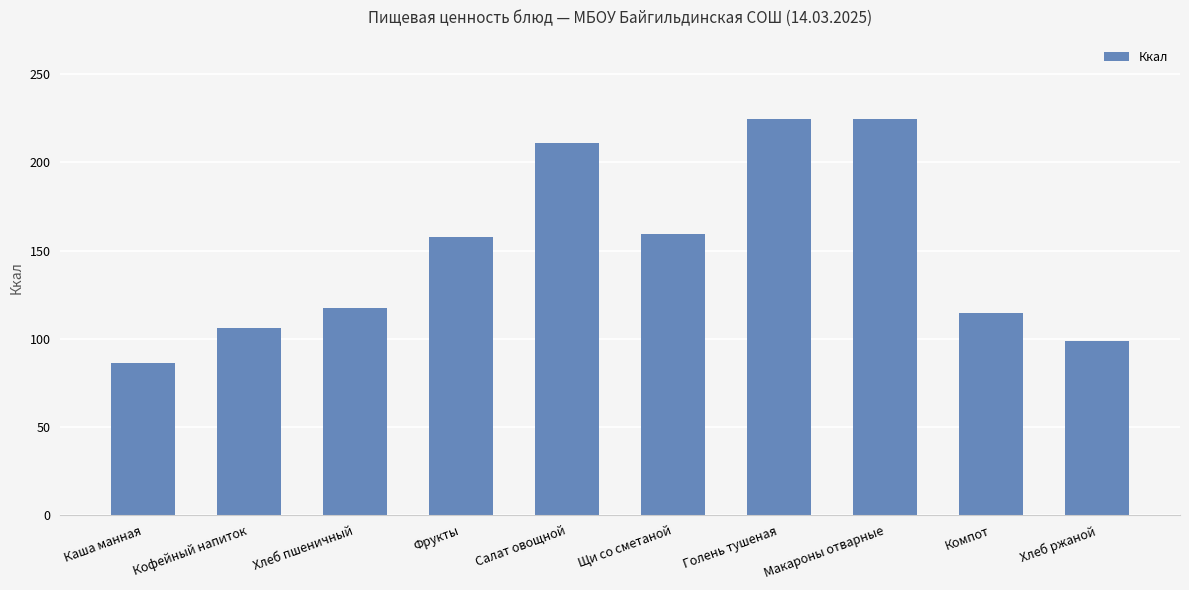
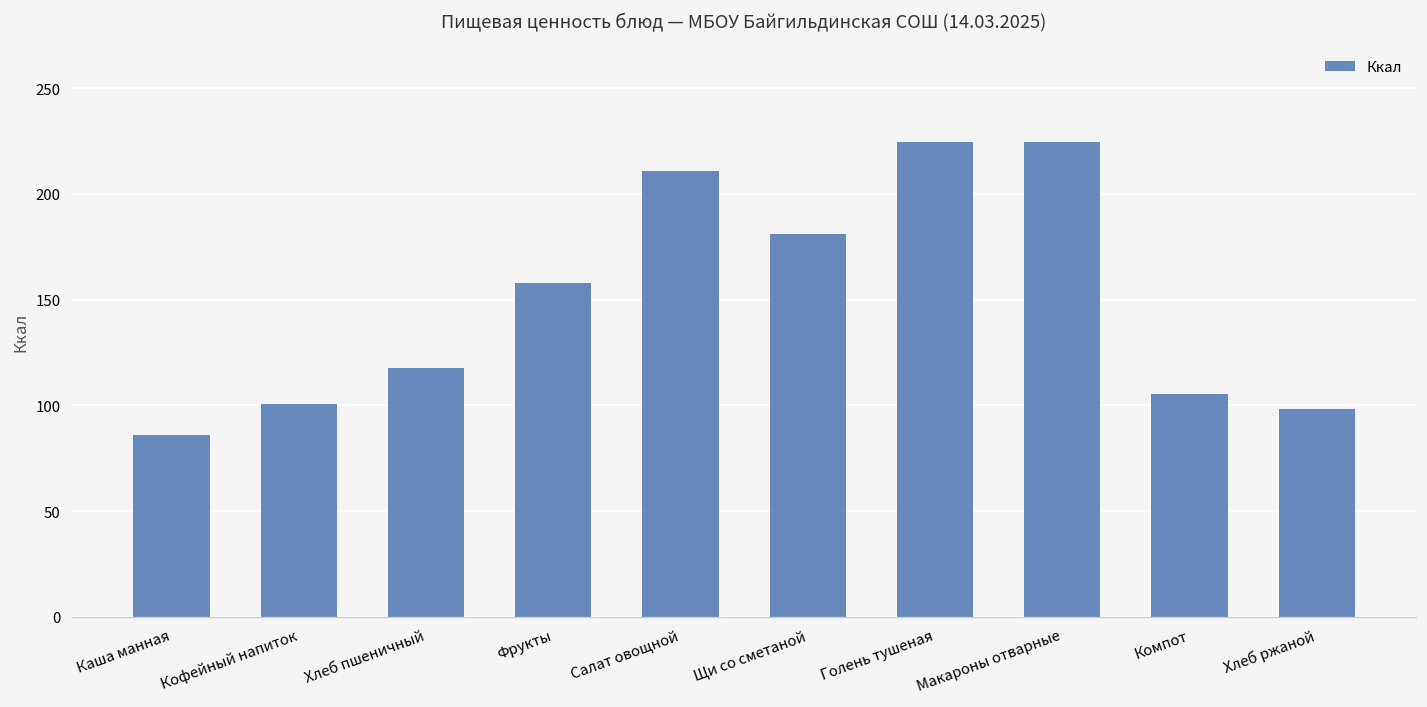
  {
    "Каша манная": 86,
-   "Кофейный напиток": 106,
+   "Кофейный напиток": 101,
    "Хлеб пшеничный": 118,
    "Фрукты": 158,
    "Салат овощной": 211,
-   "Щи со сметаной": 159,
+   "Щи со сметаной": 181,
    "Голень тушеная": 225,
    "Макароны отварные": 225,
-   "Компот": 115,
+   "Компот": 106,
    "Хлеб ржаной": 99
  }
